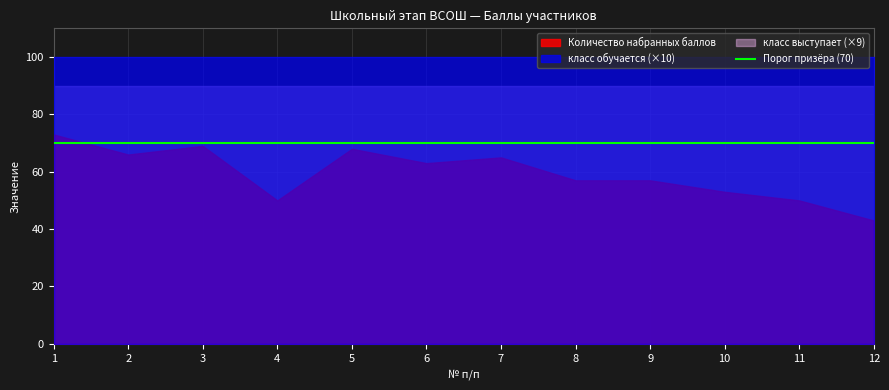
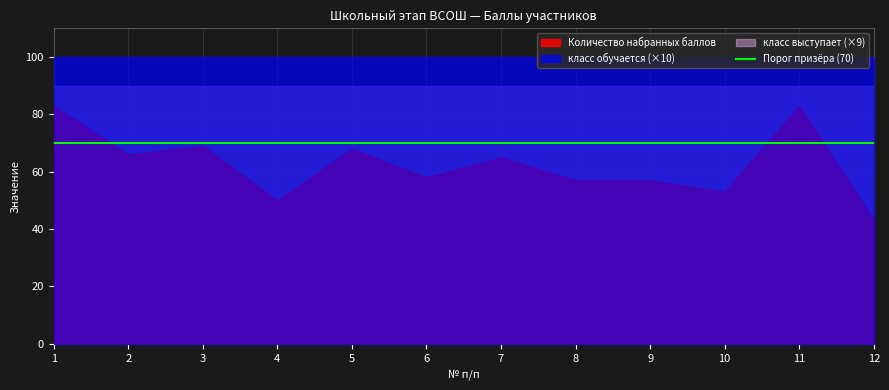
  {
    "Количество набранных баллов": {
-     "1": 73,
+     "1": 83,
      "2": 66,
      "3": 69,
      "4": 50,
      "5": 68,
-     "6": 63,
+     "6": 58,
      "7": 65,
      "8": 57,
      "9": 57,
      "10": 53,
-     "11": 50,
+     "11": 83,
      "12": 43
    },
    "класс обучается (×10)": {
      "1": 100,
      "2": 100,
      "3": 100,
      "4": 100,
      "5": 100,
      "6": 100,
      "7": 100,
      "12": 100
    },
    "класс выступает (×9)": {
      "1": 90,
      "2": 90,
      "3": 90,
      "4": 90,
      "5": 90,
      "6": 90,
      "7": 90,
      "8": 90,
      "9": 90,
      "10": 90,
      "11": 90,
      "12": 90
    }
  }
